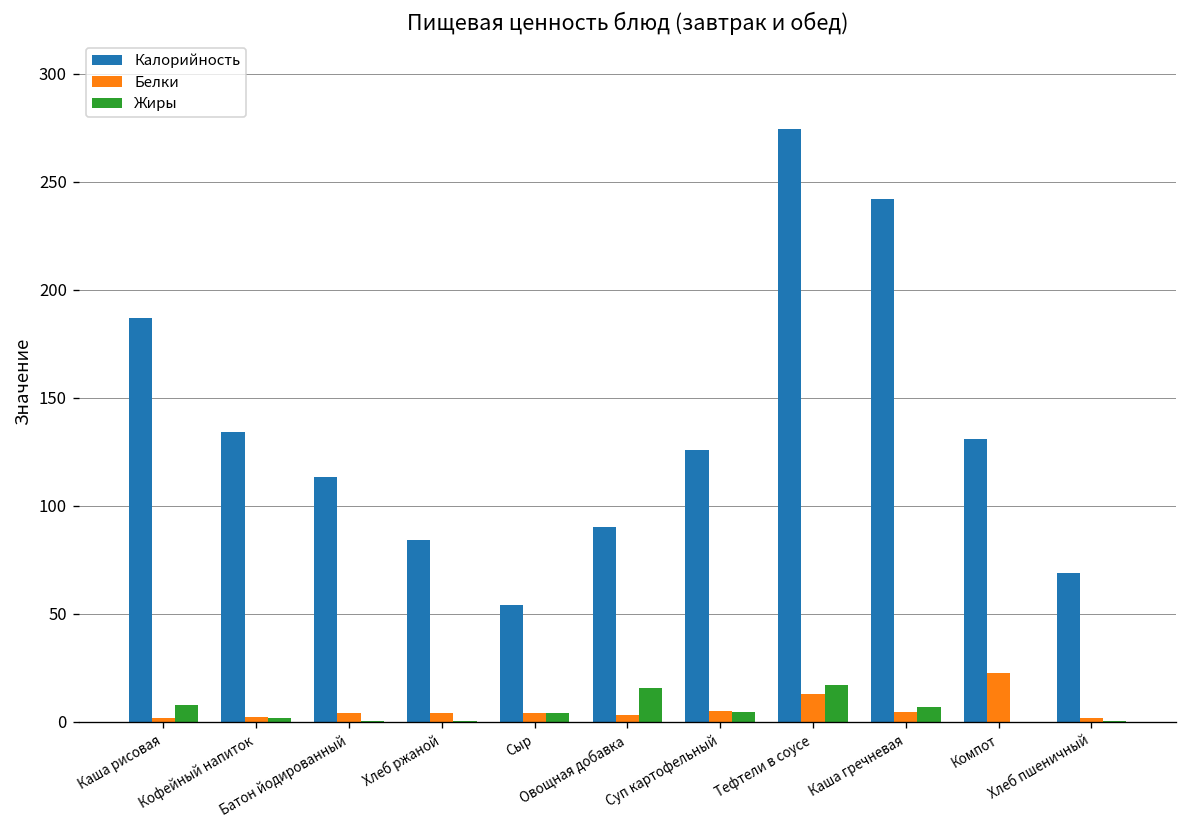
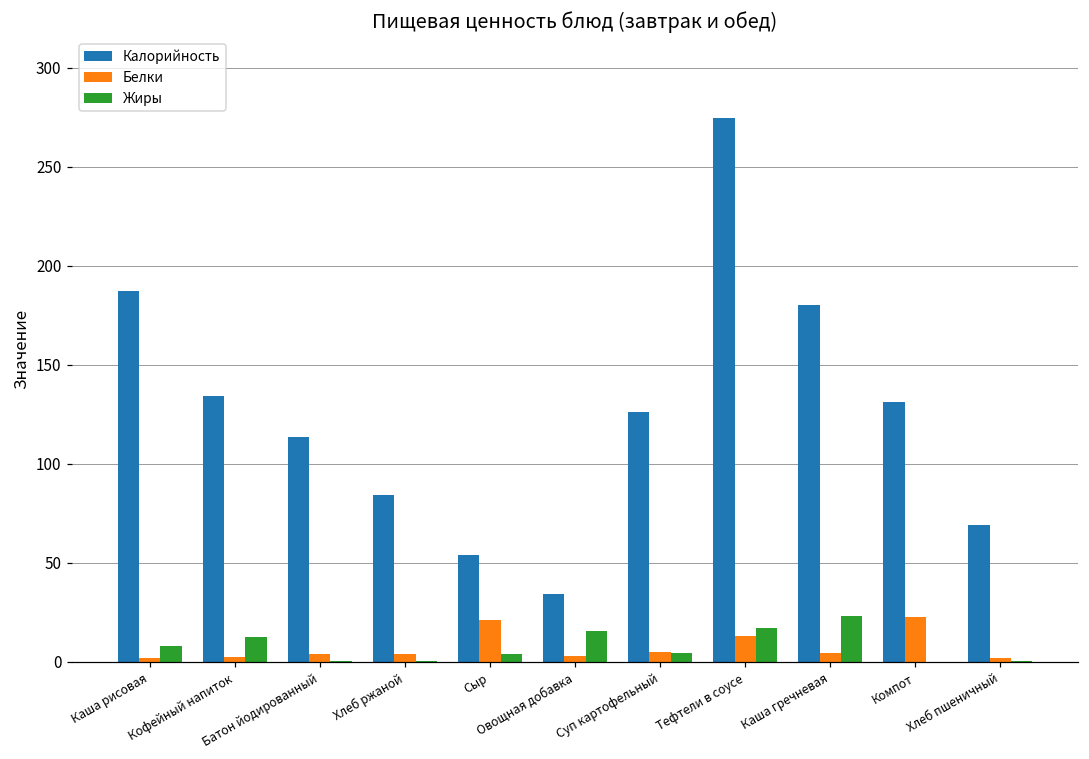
  {
    "Калорийность": {
      "Каша рисовая": 187,
      "Кофейный напиток": 134,
      "Батон йодированный": 113,
      "Хлеб ржаной": 84,
      "Сыр": 54,
-     "Овощная добавка": 90,
+     "Овощная добавка": 34,
      "Суп картофельный": 126,
      "Тефтели в соусе": 274,
-     "Каша гречневая": 242,
+     "Каша гречневая": 180,
      "Компот": 131,
      "Хлеб пшеничный": 69
    },
    "Белки": {
      "Каша рисовая": 2,
      "Кофейный напиток": 2,
      "Батон йодированный": 4,
      "Хлеб ржаной": 4,
-     "Сыр": 4,
+     "Сыр": 21,
      "Овощная добавка": 3,
      "Суп картофельный": 5,
      "Тефтели в соусе": 13,
      "Каша гречневая": 5,
      "Компот": 23,
      "Хлеб пшеничный": 2
    },
    "Жиры": {
      "Каша рисовая": 8,
-     "Кофейный напиток": 2,
+     "Кофейный напиток": 13,
      "Сыр": 4,
      "Овощная добавка": 16,
      "Суп картофельный": 4,
      "Тефтели в соусе": 17,
-     "Каша гречневая": 7,
+     "Каша гречневая": 23,
      "Компот": 0
    }
  }
